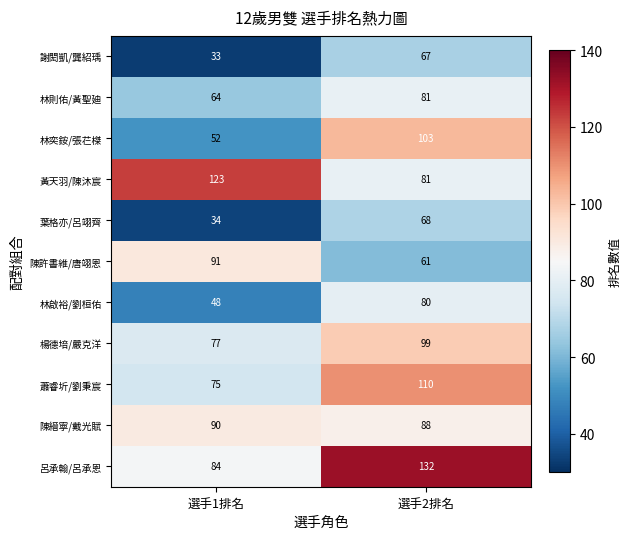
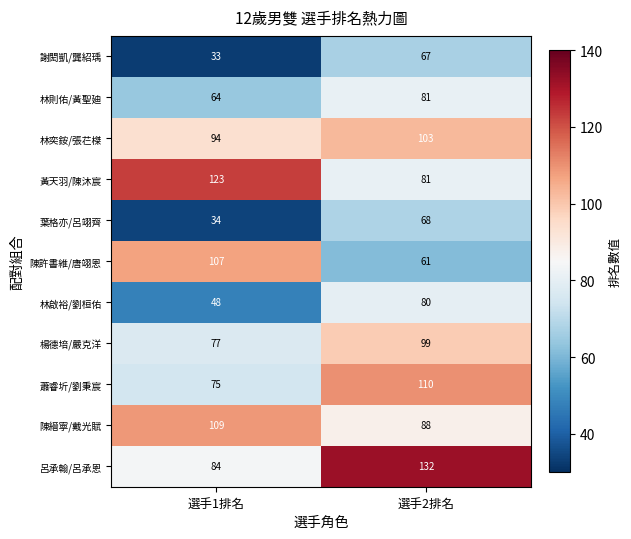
  {
    "謝閎凱/龔紹瑀": {
      "選手1排名": 33,
      "選手2排名": 67
    },
    "林則佑/黃聖廸": {
      "選手1排名": 64,
      "選手2排名": 81
    },
    "林奕銨/張芢榤": {
-     "選手1排名": 52,
+     "選手1排名": 94,
      "選手2排名": 103
    },
    "黃天羽/陳沐宸": {
      "選手1排名": 123,
      "選手2排名": 81
    },
    "葉格亦/呂翊齊": {
      "選手1排名": 34,
      "選手2排名": 68
    },
    "陳許書維/唐翊恩": {
-     "選手1排名": 91,
+     "選手1排名": 107,
      "選手2排名": 61
    },
    "林啟裕/劉桓佑": {
      "選手1排名": 48,
      "選手2排名": 80
    },
    "楊德培/嚴克洋": {
      "選手1排名": 77,
      "選手2排名": 99
    },
    "蕭睿圻/劉秉宸": {
      "選手1排名": 75,
      "選手2排名": 110
    },
    "陳縉寧/戴光賦": {
-     "選手1排名": 90,
+     "選手1排名": 109,
      "選手2排名": 88
    },
    "呂承翰/呂承恩": {
      "選手1排名": 84,
      "選手2排名": 132
    }
  }
